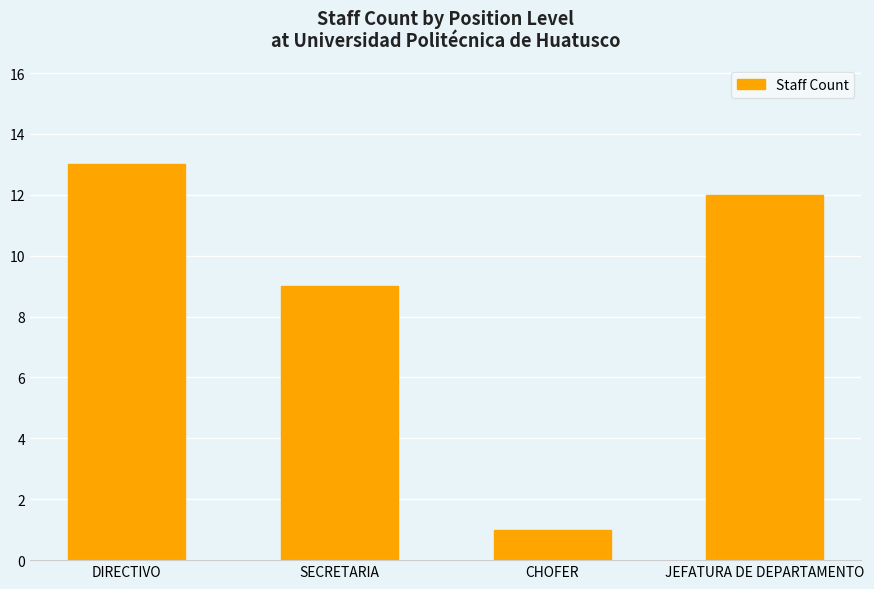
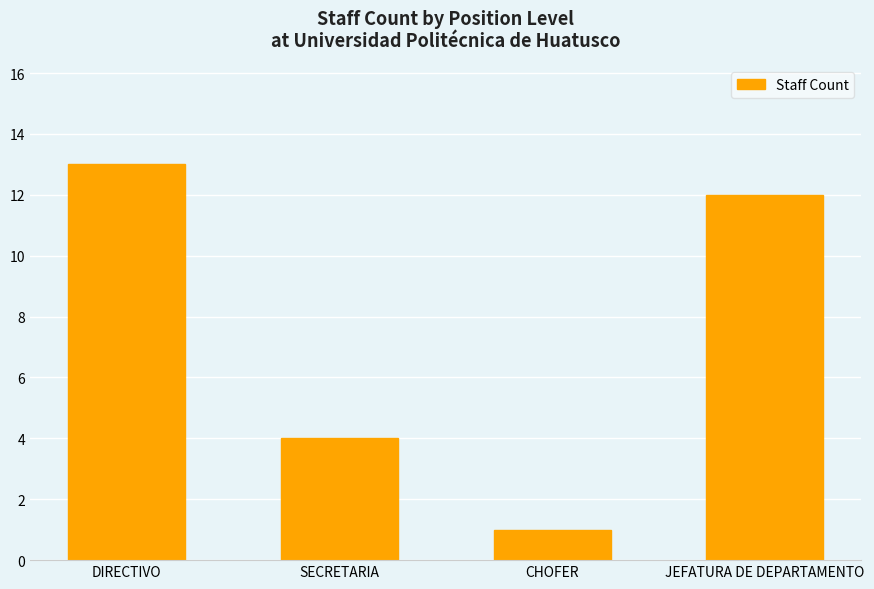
  {
    "DIRECTIVO": 13,
-   "SECRETARIA": 9,
+   "SECRETARIA": 4,
    "CHOFER": 1,
    "JEFATURA DE DEPARTAMENTO": 12
  }
